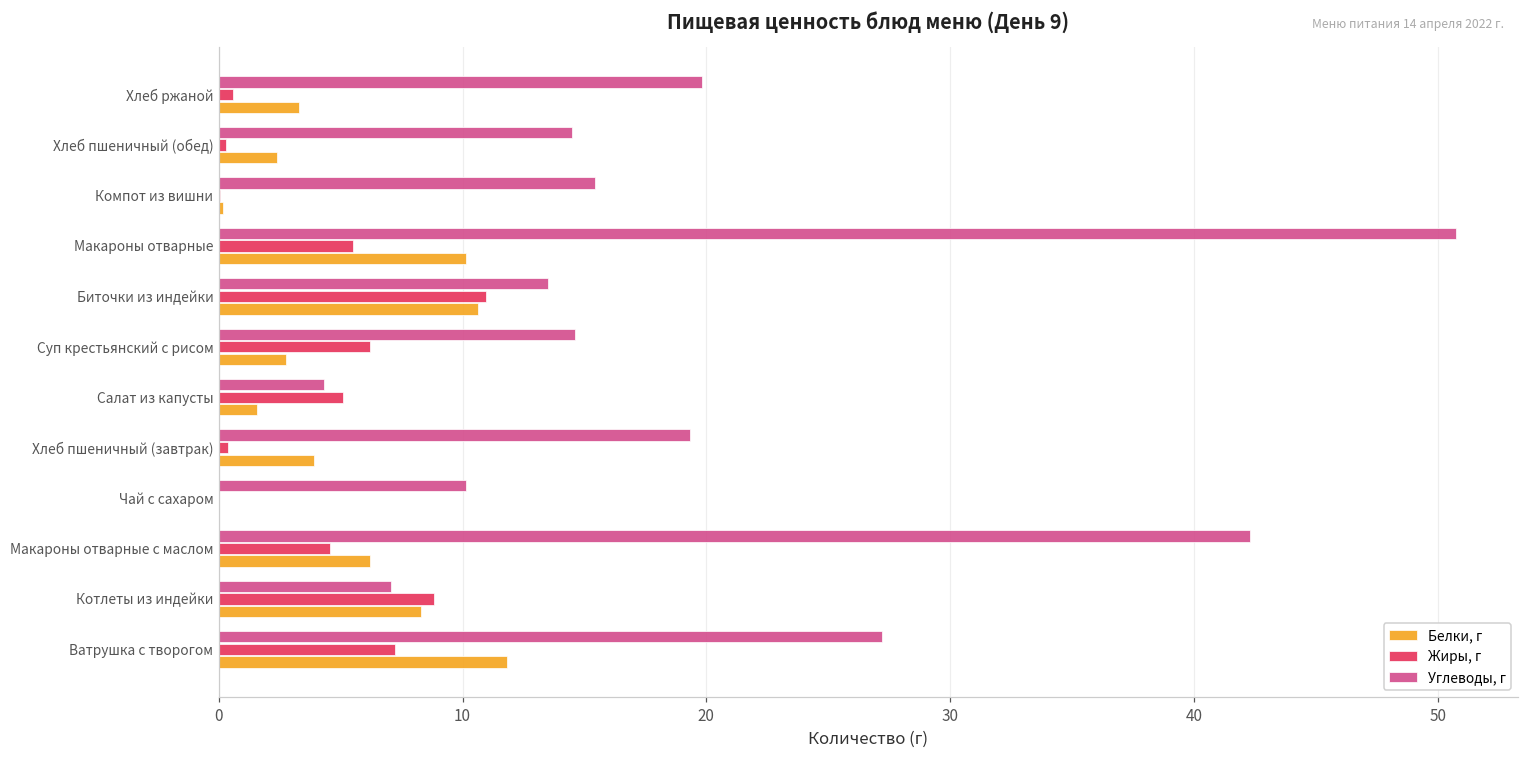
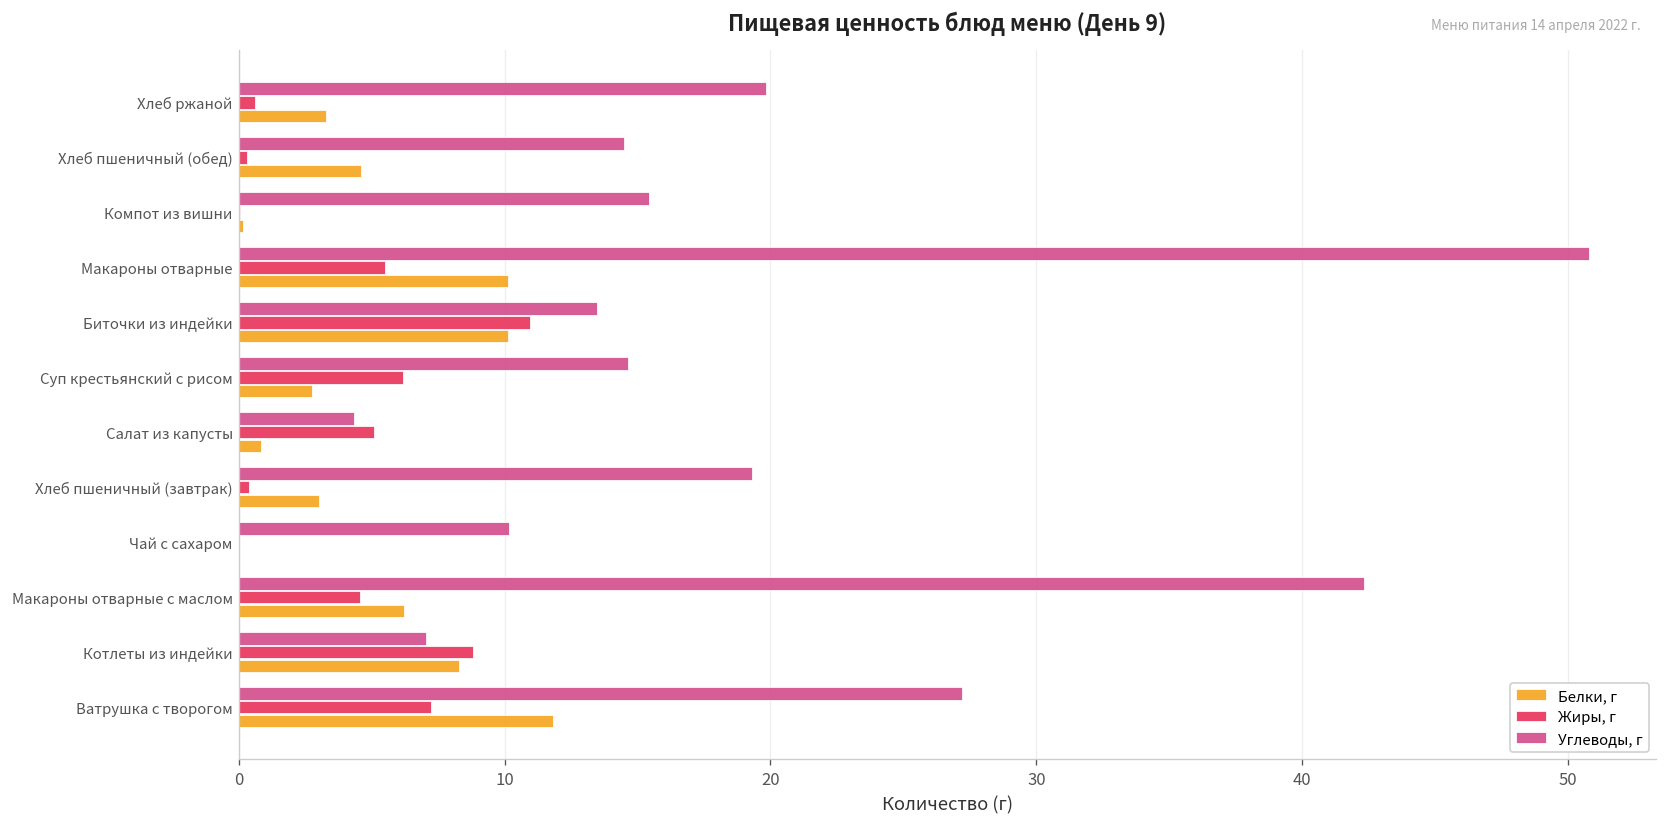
  {
    "Белки, г": {
      "Хлеб ржаной": 3.3,
-     "Хлеб пшеничный (обед)": 2.4,
+     "Хлеб пшеничный (обед)": 4.6,
      "Компот из вишни": 0.2,
      "Макароны отварные": 10.1,
-     "Биточки из индейки": 10.6,
+     "Биточки из индейки": 10.1,
      "Суп крестьянский с рисом": 2.8,
-     "Салат из капусты": 1.6,
-     "Хлеб пшеничный (завтрак)": 3.9,
+     "Салат из капусты": 0.9,
+     "Хлеб пшеничный (завтрак)": 3.0,
      "Макароны отварные с маслом": 6.2,
      "Котлеты из индейки": 8.3,
      "Ватрушка с творогом": 11.8
    }
  }
